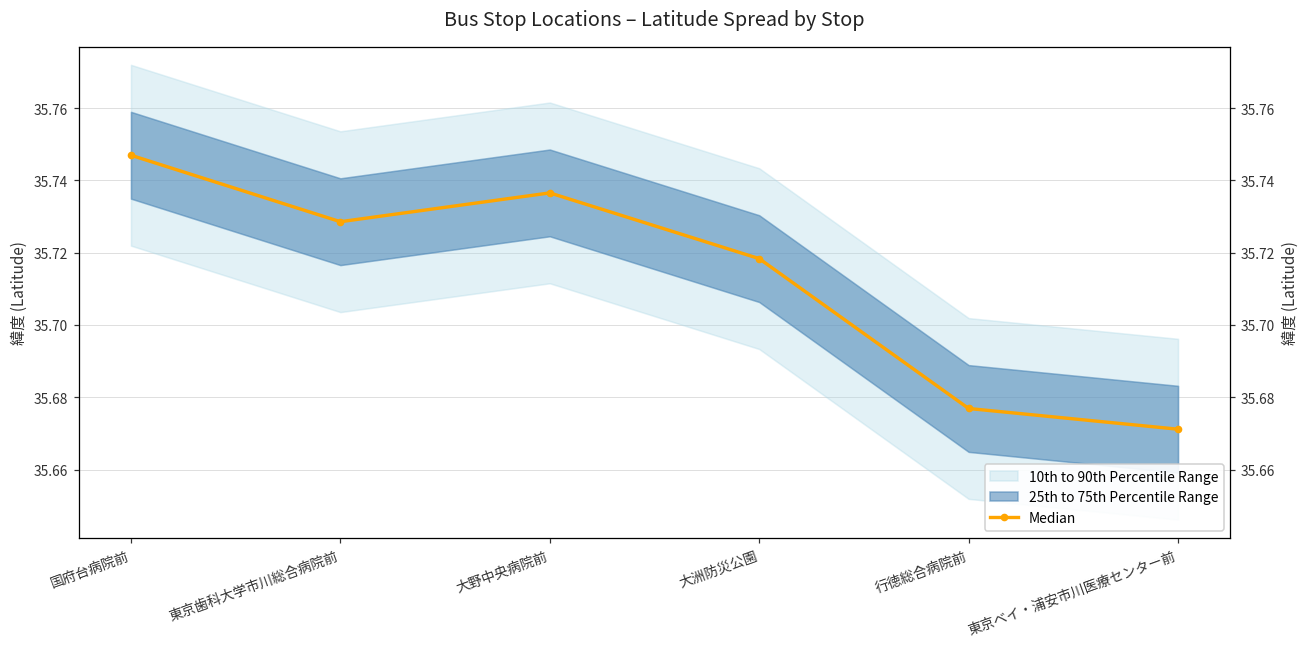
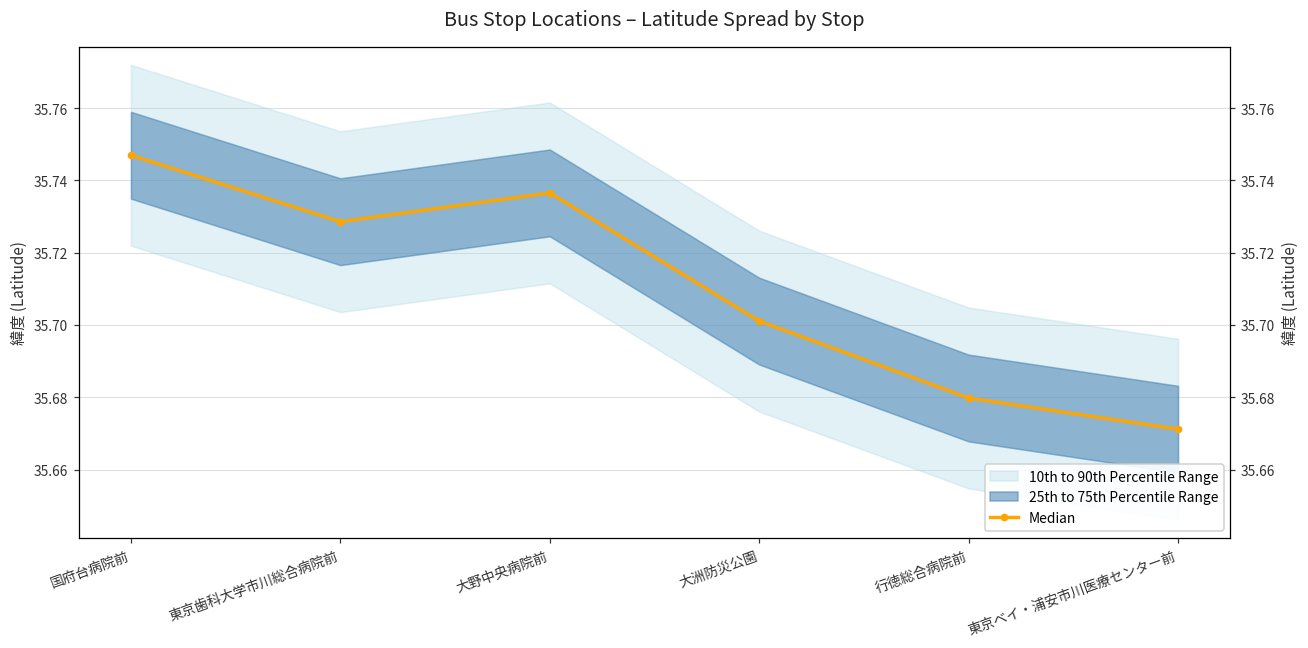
  {
    "Median": {
      "国府台病院前": 35.747,
      "東京歯科大学市川総合病院前": 35.729,
      "大野中央病院前": 35.737,
-     "大洲防災公園": 35.718,
-     "行徳総合病院前": 35.677,
+     "大洲防災公園": 35.701,
+     "行徳総合病院前": 35.680,
      "東京ベイ・浦安市川医療センター前": 35.671
    }
  }
